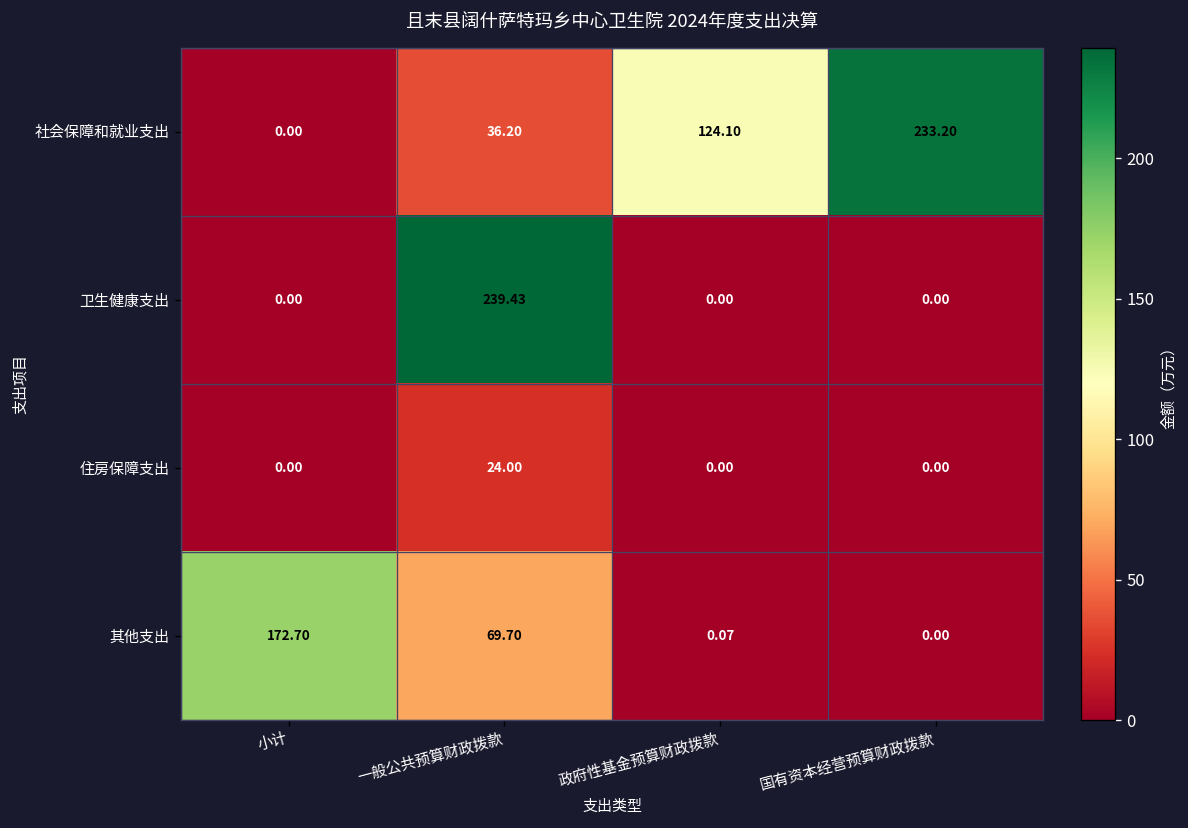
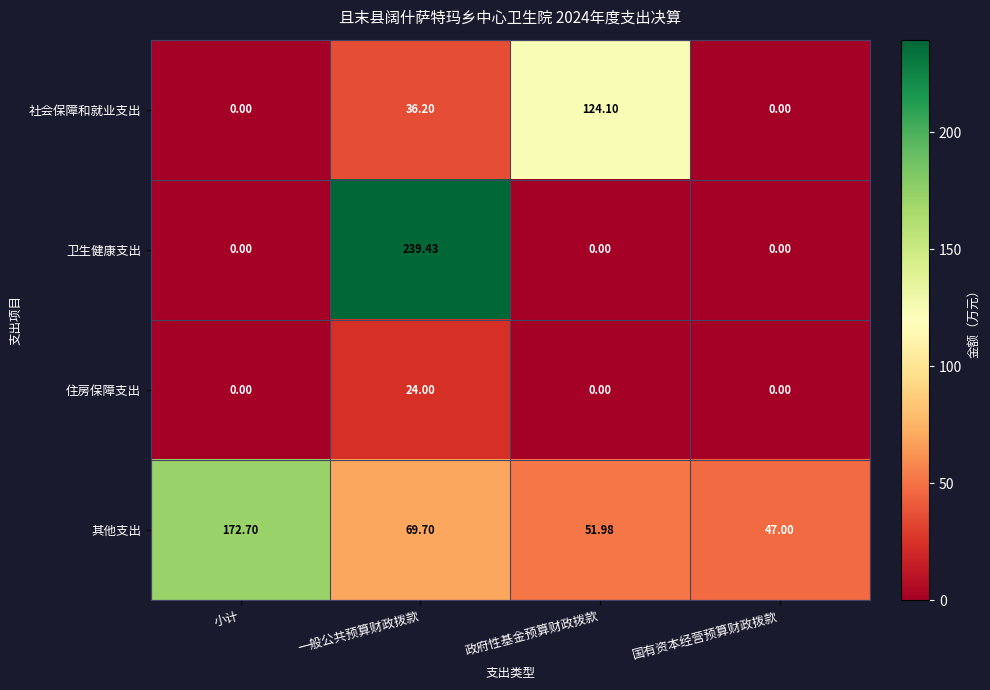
  {
    "社会保障和就业支出": {
      "小计": 0.00,
      "一般公共预算财政拨款": 36.20,
      "政府性基金预算财政拨款": 124.10,
-     "国有资本经营预算财政拨款": 233.20
+     "国有资本经营预算财政拨款": 0.00
    },
    "卫生健康支出": {
      "小计": 0.00,
      "一般公共预算财政拨款": 239.43,
      "政府性基金预算财政拨款": 0.00,
      "国有资本经营预算财政拨款": 0.00
    },
    "住房保障支出": {
      "小计": 0.00,
      "一般公共预算财政拨款": 24.00,
      "政府性基金预算财政拨款": 0.00,
      "国有资本经营预算财政拨款": 0.00
    },
    "其他支出": {
      "小计": 172.70,
      "一般公共预算财政拨款": 69.70,
-     "政府性基金预算财政拨款": 0.07,
-     "国有资本经营预算财政拨款": 0.00
+     "政府性基金预算财政拨款": 51.98,
+     "国有资本经营预算财政拨款": 47.00
    }
  }
